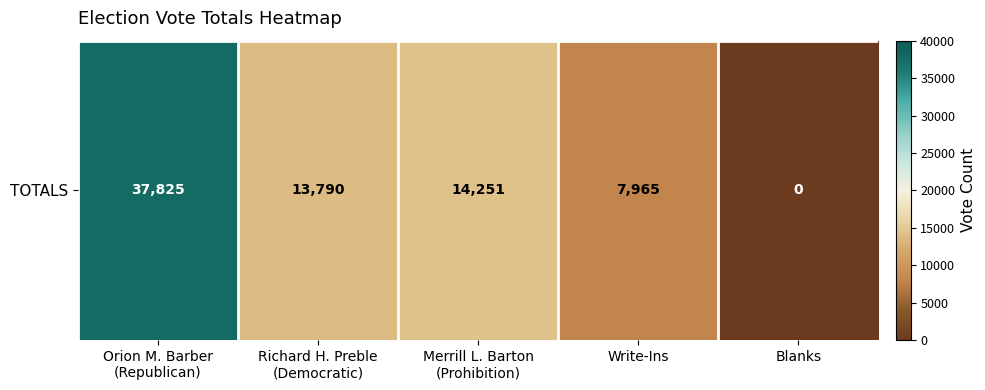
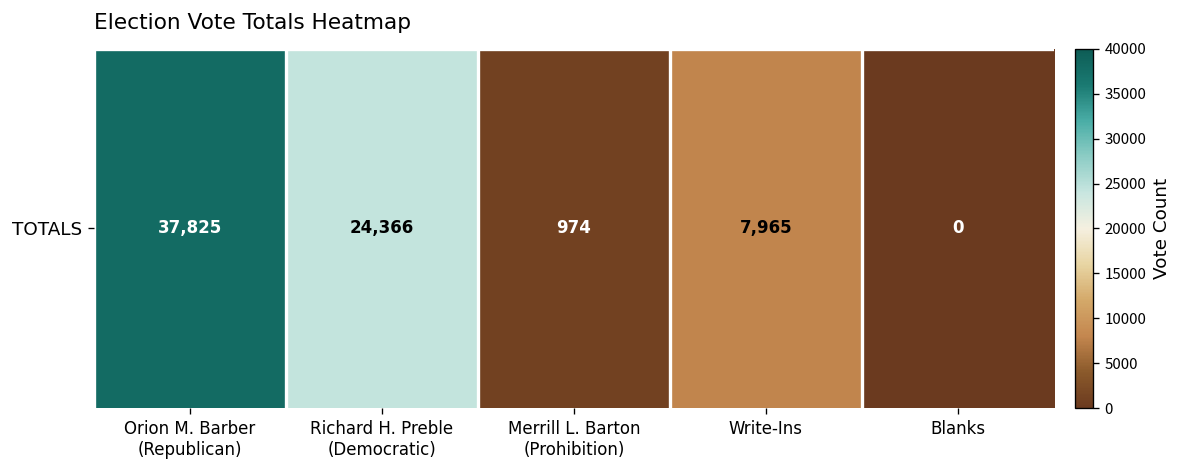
  {
    "TOTALS": {
      "Orion M. Barber (Republican)": "37,825",
-     "Richard H. Preble (Democratic)": "13,790",
-     "Merrill L. Barton (Prohibition)": "14,251",
+     "Richard H. Preble (Democratic)": "24,366",
+     "Merrill L. Barton (Prohibition)": "974",
      "Write-Ins": "7,965",
      "Blanks": "0"
    }
  }
